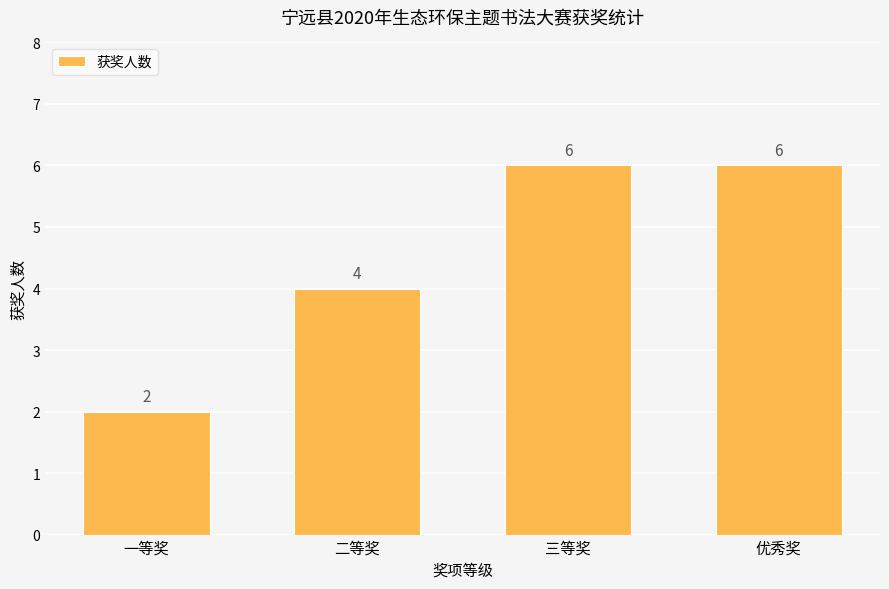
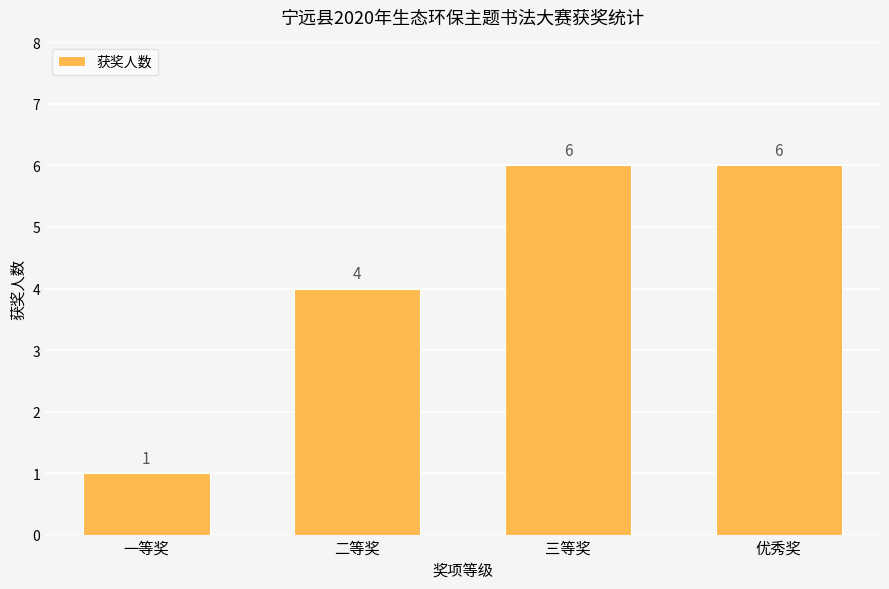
  {
-   "一等奖": 2,
+   "一等奖": 1,
    "二等奖": 4,
    "三等奖": 6,
    "优秀奖": 6
  }
